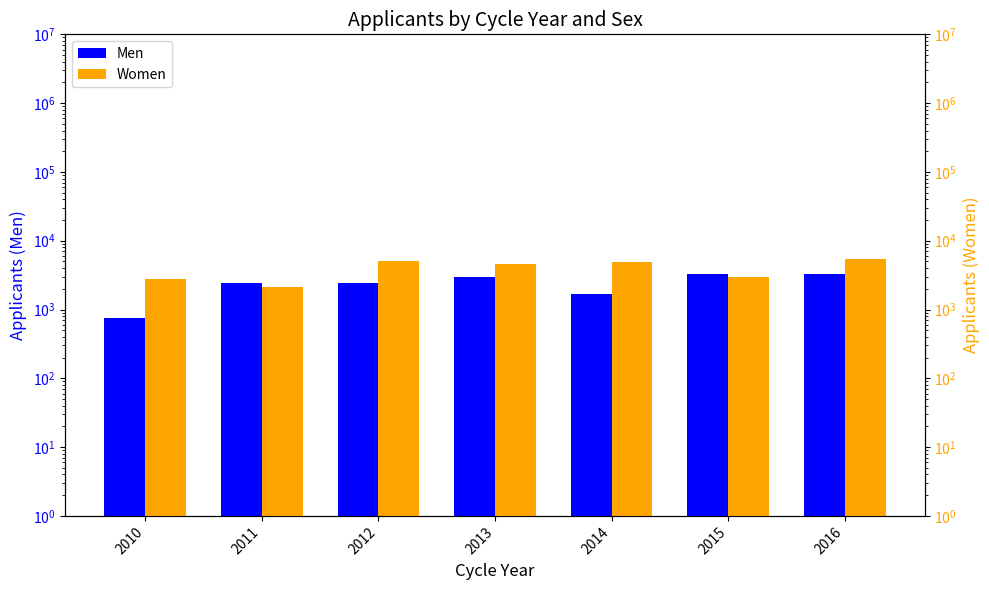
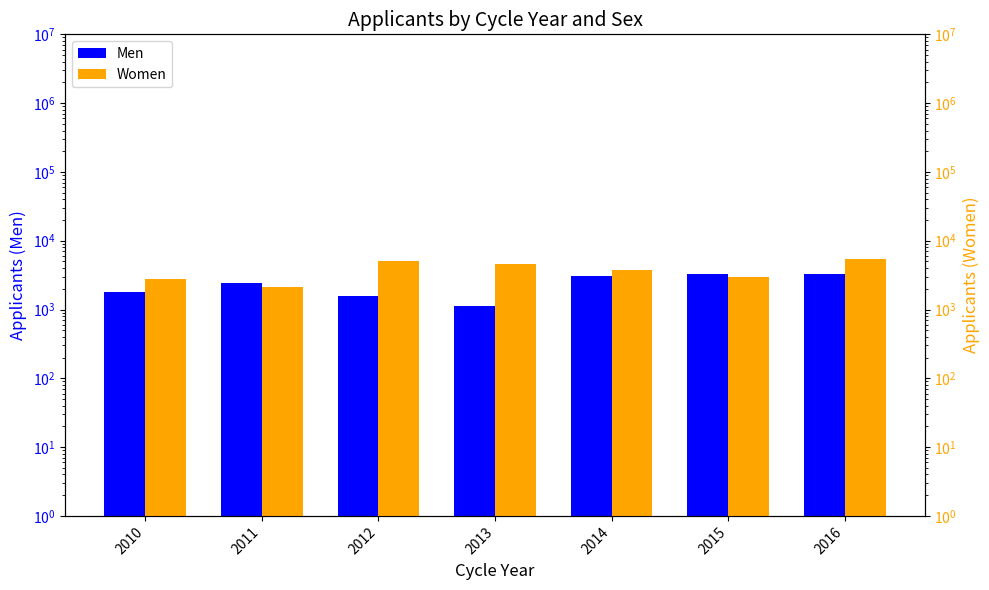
  {
    "Men": {
-     "2010": 700,
+     "2010": 1800,
      "2011": 2400,
-     "2012": 2500,
-     "2013": 2900,
-     "2014": 1700,
+     "2012": 1600,
+     "2013": 1100,
+     "2014": 3000,
      "2015": 3000,
      "2016": 3000
    },
    "Women": {
      "2010": 2800,
      "2011": 2100,
      "2012": 5000,
      "2013": 5000,
-     "2014": 5000,
+     "2014": 4000,
      "2015": 2900,
      "2016": 5000
    }
  }
